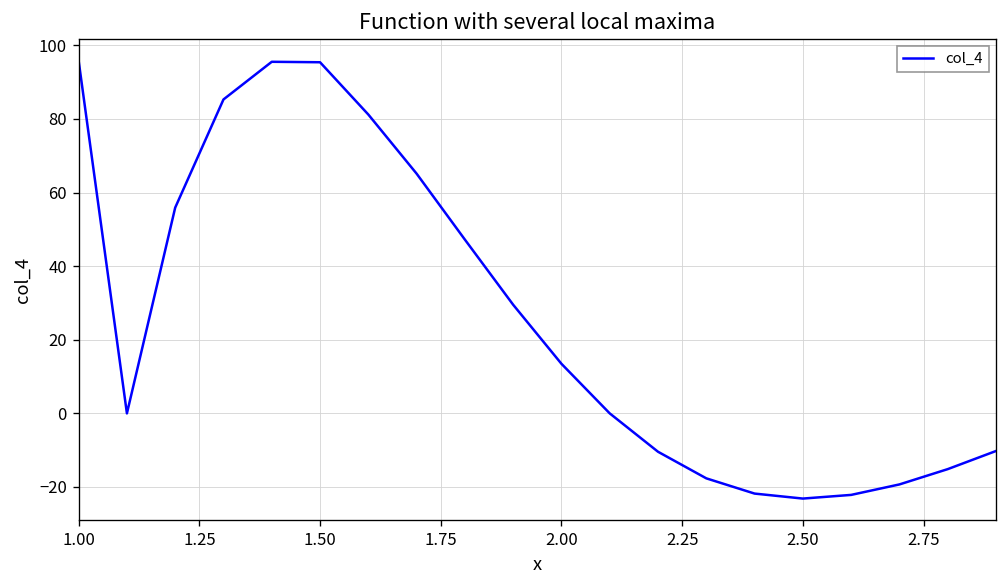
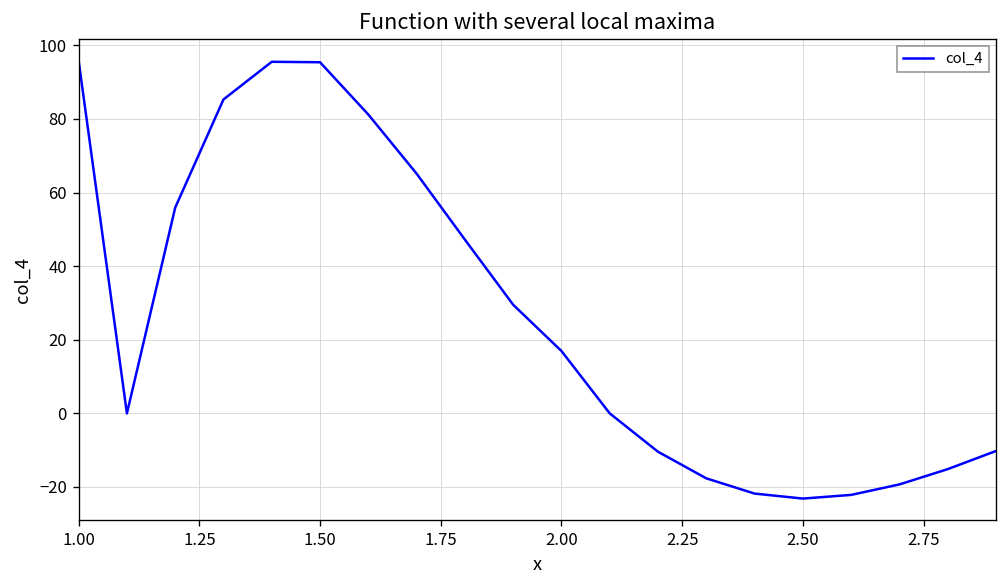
  {
    "1.00": 96,
    "1.50": 95,
-   "2.00": 13,
+   "2.00": 17,
    "2.50": -23
  }
